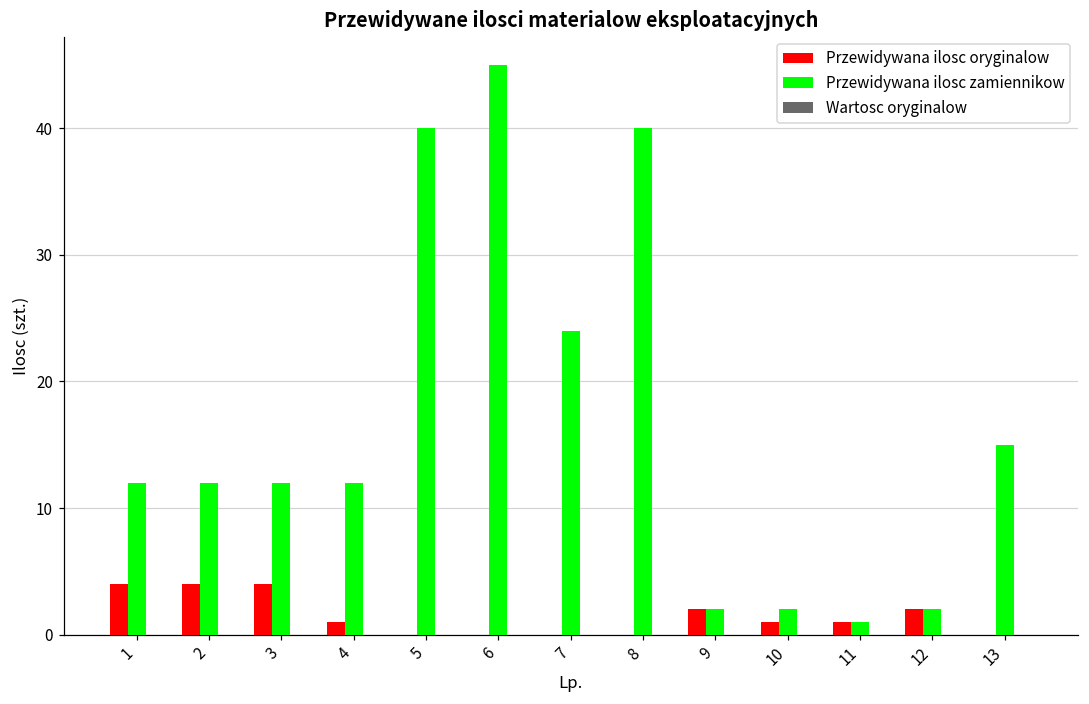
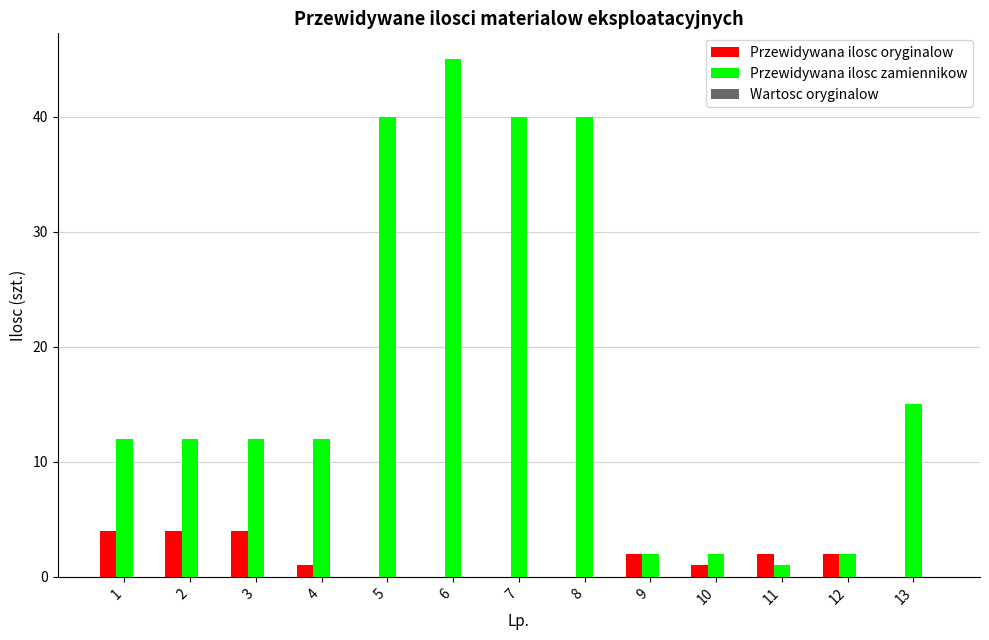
  {
    "Przewidywana ilosc oryginalow": {
      "1": 4,
      "2": 4,
      "3": 4,
      "4": 1,
      "5": 0,
      "6": 0,
      "7": 0,
      "8": 0,
      "9": 2,
      "10": 1,
-     "11": 1,
+     "11": 2,
      "12": 2,
      "13": 0
    },
    "Przewidywana ilosc zamiennikow": {
      "1": 12,
      "2": 12,
      "3": 12,
      "4": 12,
      "5": 40,
      "6": 45,
-     "7": 24,
+     "7": 40,
      "8": 40,
      "9": 2,
      "10": 2,
      "11": 1,
      "12": 2,
      "13": 15
    },
    "Wartosc oryginalow": {
      "1": 0,
      "2": 0,
      "3": 0,
      "4": 0,
      "5": 0,
      "6": 0,
      "7": 0,
      "8": 0,
      "9": 0,
      "10": 0,
      "11": 0,
      "12": 0,
      "13": 0
    }
  }
